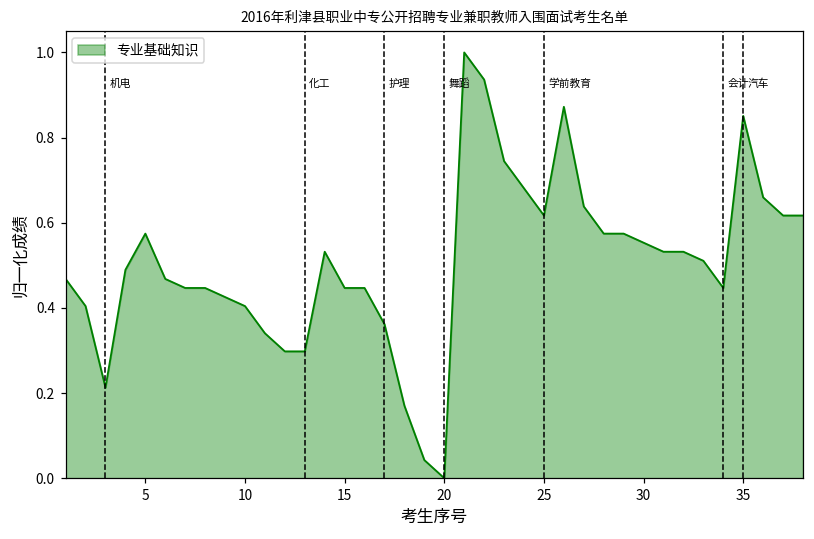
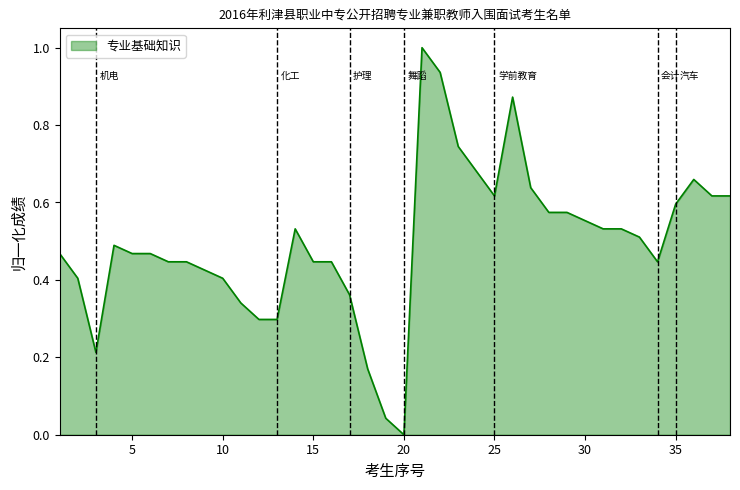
  {
-   "5": 0.57,
+   "5": 0.47,
    "10": 0.40,
    "15": 0.45,
    "20": 0.00,
    "25": 0.62,
    "30": 0.55,
-   "35": 0.85
+   "35": 0.60
  }
